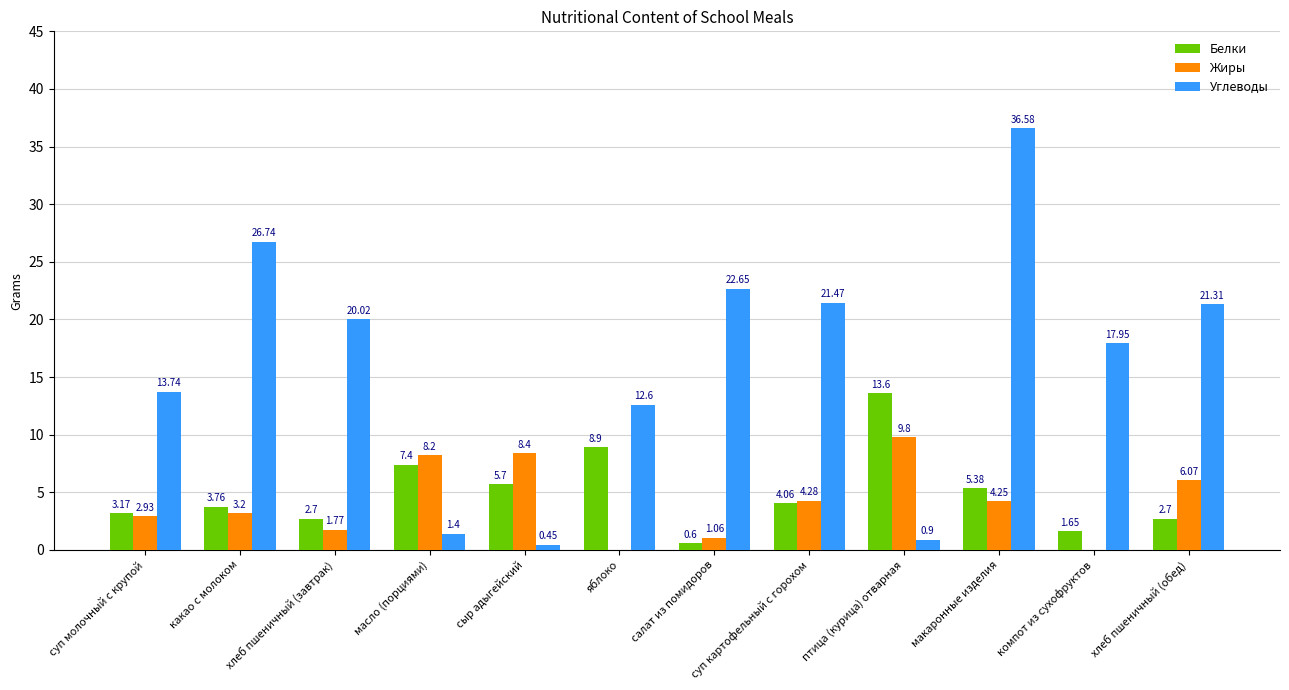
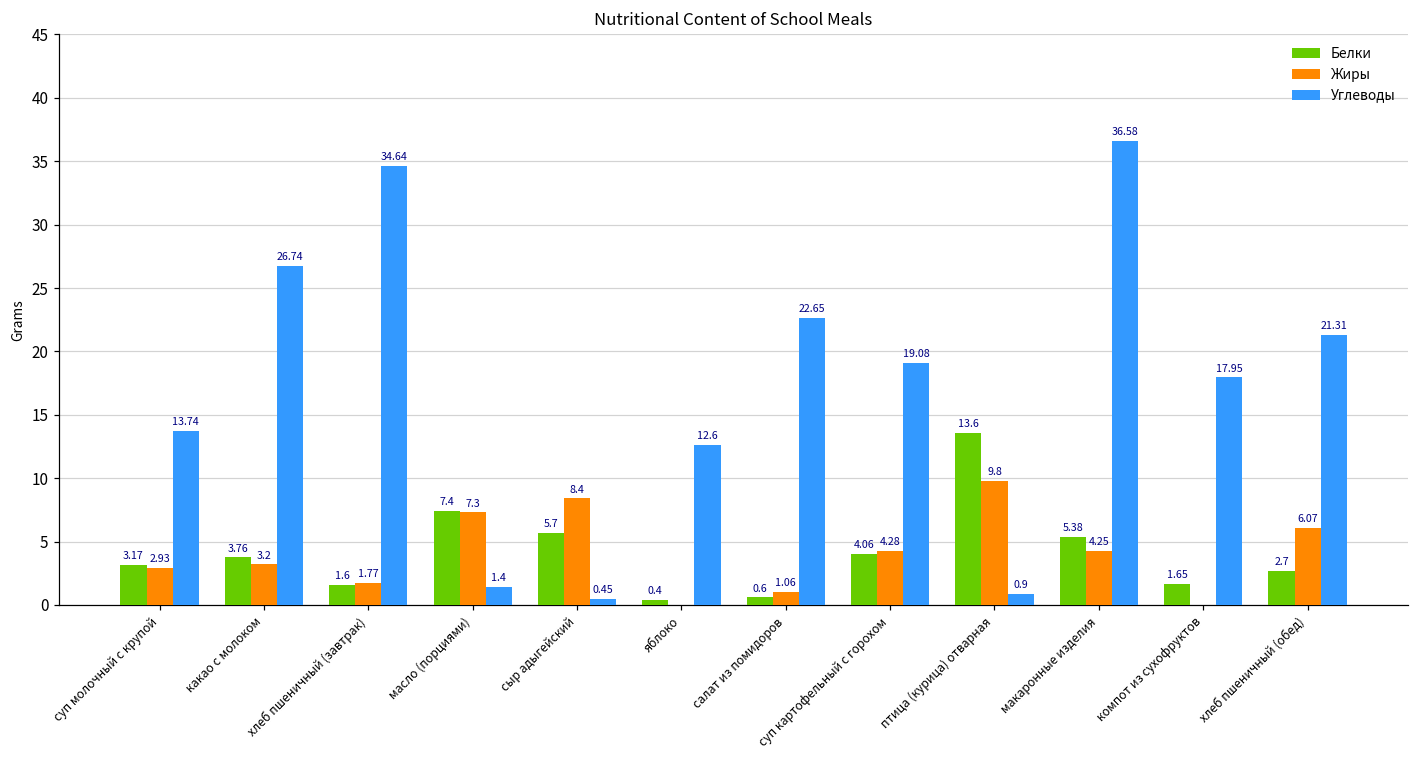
  {
    "Белки": {
      "суп молочный с крупой": 3.17,
      "какао с молоком": 3.76,
-     "хлеб пшеничный (завтрак)": 2.7,
+     "хлеб пшеничный (завтрак)": 1.6,
      "масло (порциями)": 7.4,
      "сыр адыгейский": 5.7,
-     "яблоко": 8.9,
+     "яблоко": 0.4,
      "салат из помидоров": 0.6,
      "суп картофельный с горохом": 4.06,
      "птица (курица) отварная": 13.6,
      "макаронные изделия": 5.38,
      "компот из сухофруктов": 1.65,
      "хлеб пшеничный (обед)": 2.7
    },
    "Жиры": {
      "суп молочный с крупой": 2.93,
      "какао с молоком": 3.2,
      "хлеб пшеничный (завтрак)": 1.77,
-     "масло (порциями)": 8.2,
+     "масло (порциями)": 7.3,
      "сыр адыгейский": 8.4,
      "салат из помидоров": 1.06,
      "суп картофельный с горохом": 4.28,
      "птица (курица) отварная": 9.8,
      "макаронные изделия": 4.25,
      "хлеб пшеничный (обед)": 6.07
    },
    "Углеводы": {
      "суп молочный с крупой": 13.74,
      "какао с молоком": 26.74,
-     "хлеб пшеничный (завтрак)": 20.02,
+     "хлеб пшеничный (завтрак)": 34.64,
      "масло (порциями)": 1.4,
      "сыр адыгейский": 0.45,
      "яблоко": 12.6,
      "салат из помидоров": 22.65,
-     "суп картофельный с горохом": 21.47,
+     "суп картофельный с горохом": 19.08,
      "птица (курица) отварная": 0.9,
      "макаронные изделия": 36.58,
      "компот из сухофруктов": 17.95,
      "хлеб пшеничный (обед)": 21.31
    }
  }
